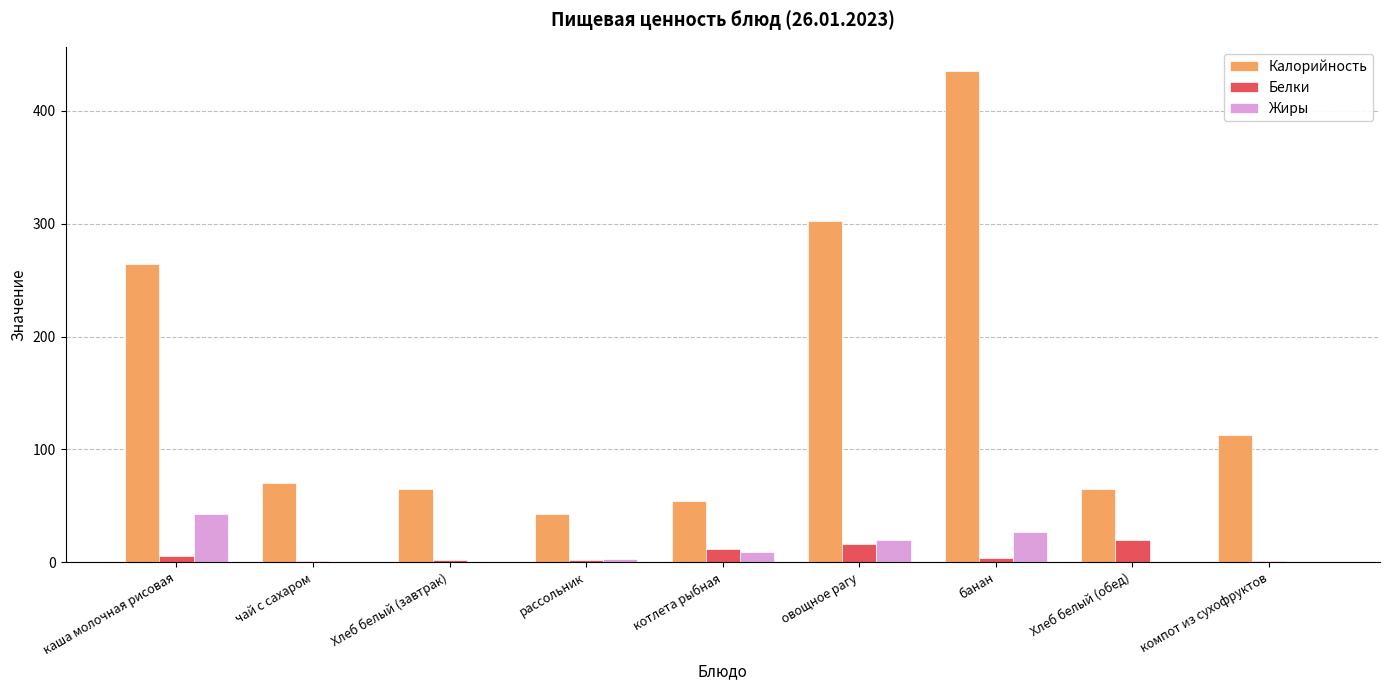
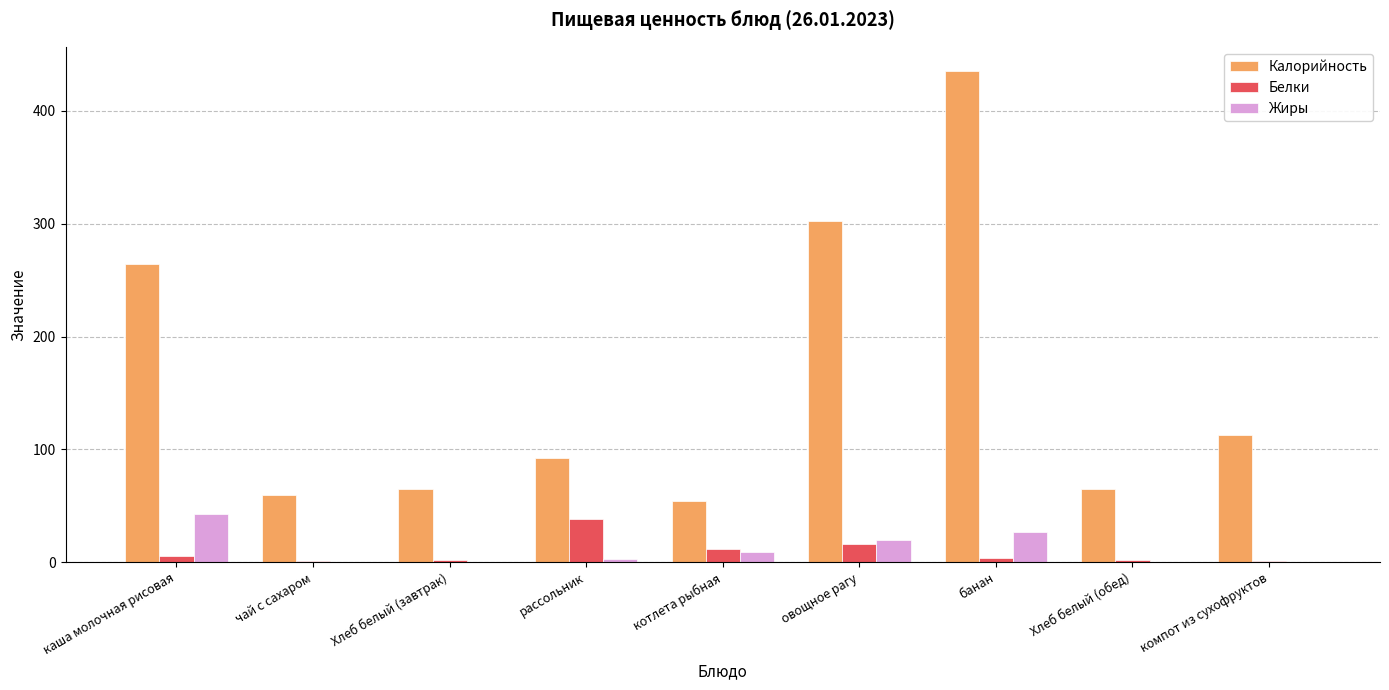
  {
    "Калорийность": {
      "каша молочная рисовая": 264,
-     "чай с сахаром": 70,
+     "чай с сахаром": 60,
      "Хлеб белый (завтрак)": 65,
-     "рассольник": 43,
+     "рассольник": 92,
      "котлета рыбная": 54,
      "овощное рагу": 302,
      "банан": 435,
      "Хлеб белый (обед)": 65,
      "компот из сухофруктов": 113
    },
    "Белки": {
      "каша молочная рисовая": 6,
-     "рассольник": 2,
+     "рассольник": 38,
      "котлета рыбная": 12,
      "овощное рагу": 16,
      "банан": 4,
-     "Хлеб белый (обед)": 20
+     "Хлеб белый (обед)": 2
    },
    "Жиры": {
      "каша молочная рисовая": 43,
      "чай с сахаром": 0,
      "Хлеб белый (завтрак)": 0,
      "рассольник": 3,
      "котлета рыбная": 9,
      "овощное рагу": 20,
      "банан": 27,
      "Хлеб белый (обед)": 0,
      "компот из сухофруктов": 0
    }
  }
